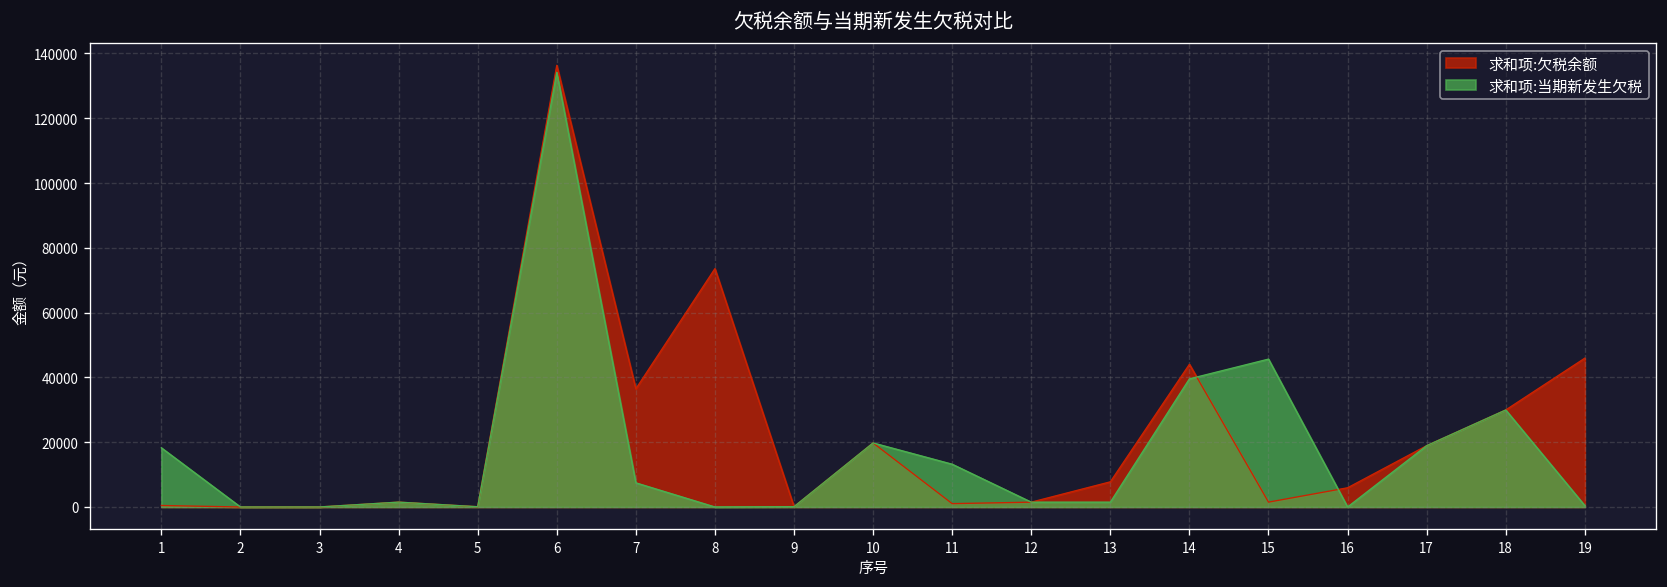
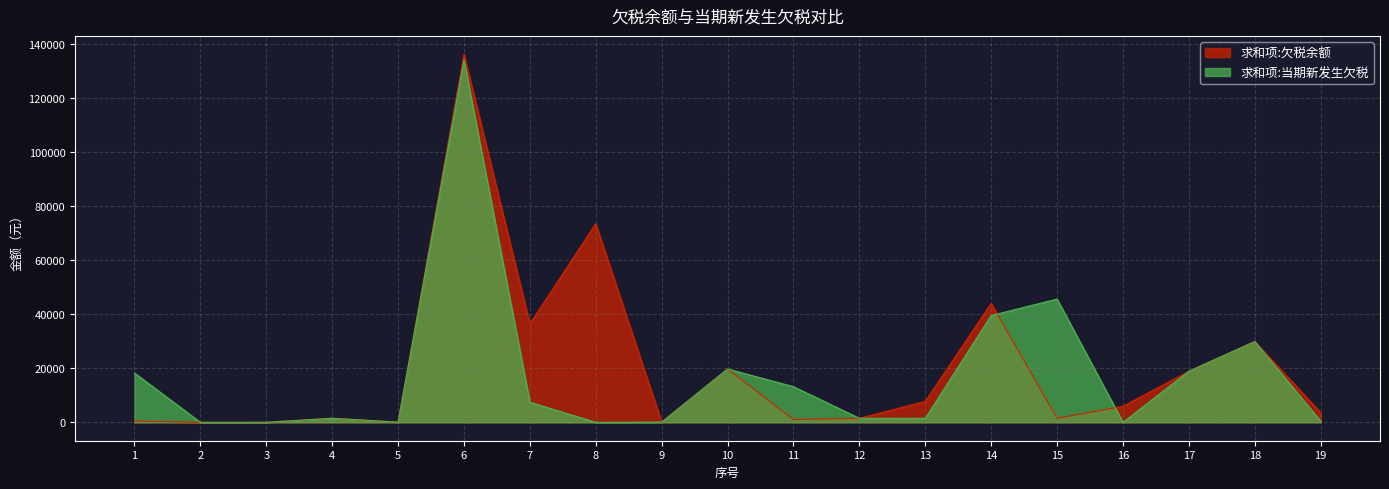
  {
    "求和项:欠税余额": {
      "1": 0,
      "6": 136000,
      "7": 36000,
      "8": 74000,
      "11": 1000,
      "13": 8000,
      "14": 44000,
      "15": 2000,
      "16": 6000,
-     "19": 46000
+     "19": 4000
    },
    "求和项:当期新发生欠税": {
      "1": 18000,
      "6": 134000,
      "7": 7000,
      "8": 0,
      "11": 13000,
      "13": 1000,
      "14": 40000,
      "15": 46000,
      "16": 0,
      "19": 0
    }
  }
